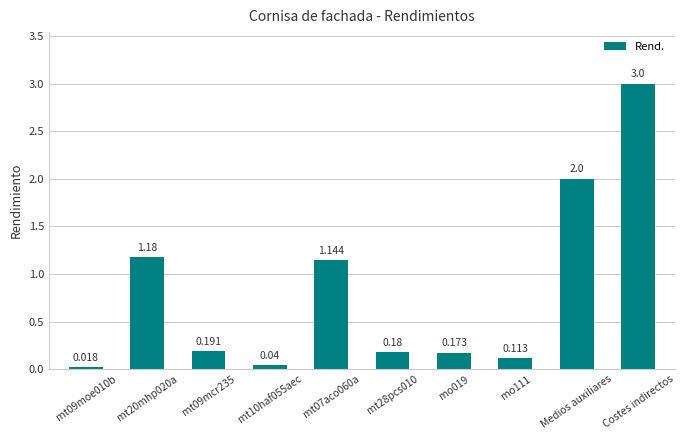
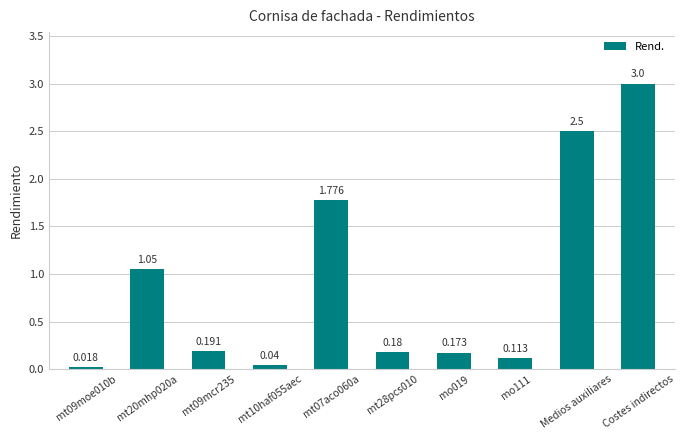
  {
    "mt09moe010b": 0.018,
-   "mt20mhp020a": 1.18,
+   "mt20mhp020a": 1.05,
    "mt09mcr235": 0.191,
    "mt10haf055aec": 0.04,
-   "mt07aco060a": 1.144,
+   "mt07aco060a": 1.776,
    "mt28pcs010": 0.18,
    "mo019": 0.173,
    "mo111": 0.113,
-   "Medios auxiliares": 2.0,
+   "Medios auxiliares": 2.5,
    "Costes indirectos": 3.0
  }
